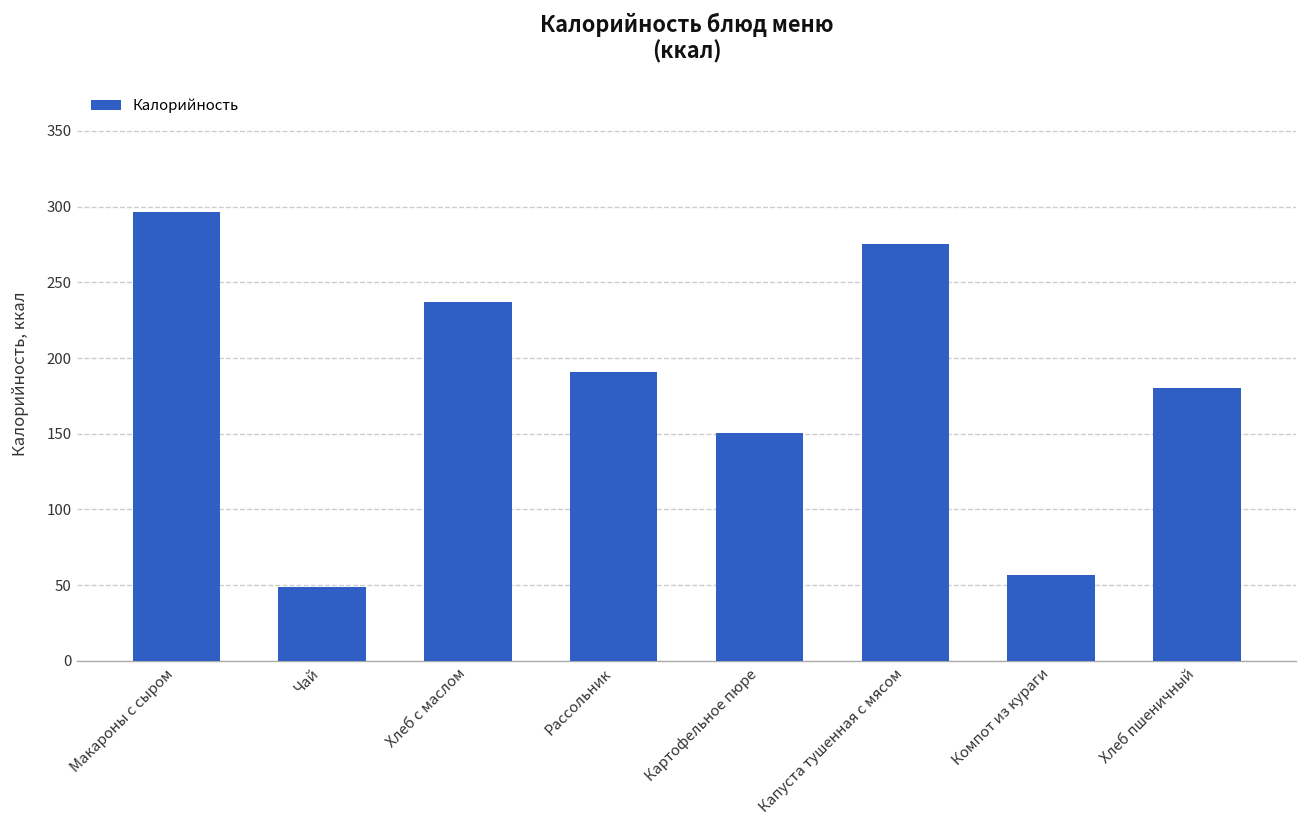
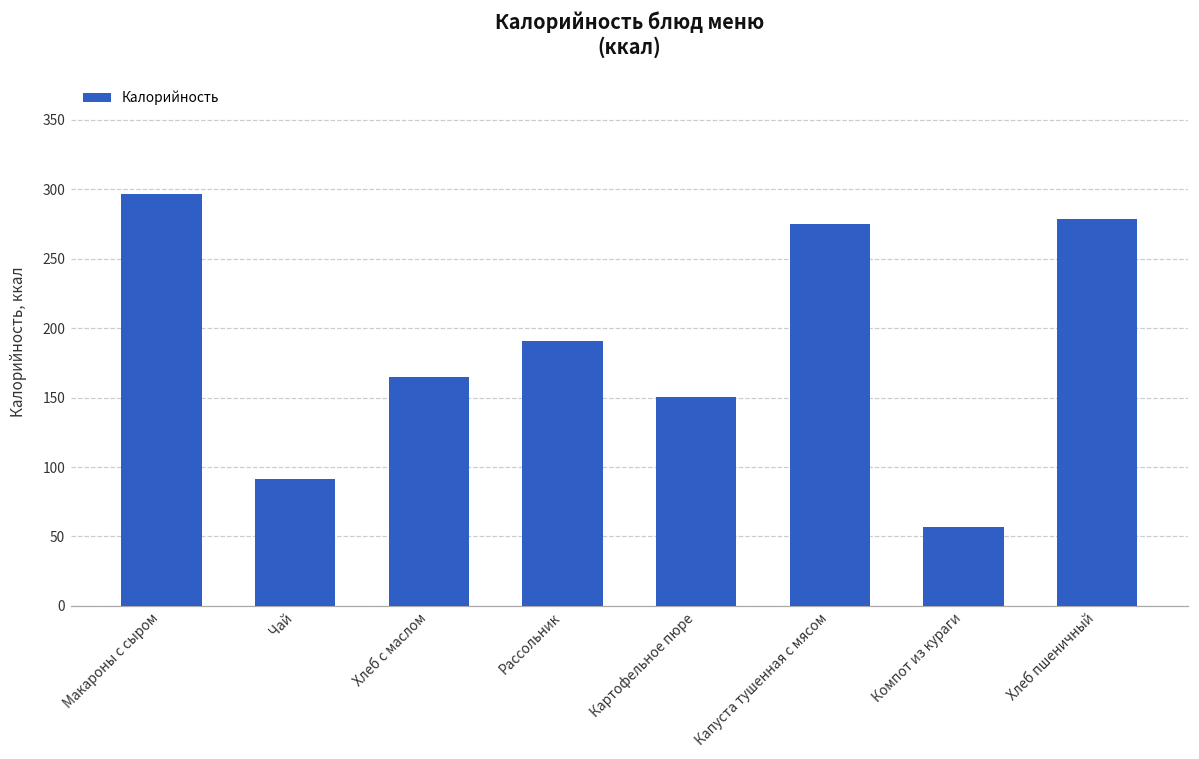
  {
    "Макароны с сыром": 296,
-   "Чай": 49,
-   "Хлеб с маслом": 237,
+   "Чай": 91,
+   "Хлеб с маслом": 165,
    "Рассольник": 191,
    "Картофельное пюре": 150,
    "Капуста тушенная с мясом": 275,
    "Компот из кураги": 57,
-   "Хлеб пшеничный": 180
+   "Хлеб пшеничный": 279
  }
